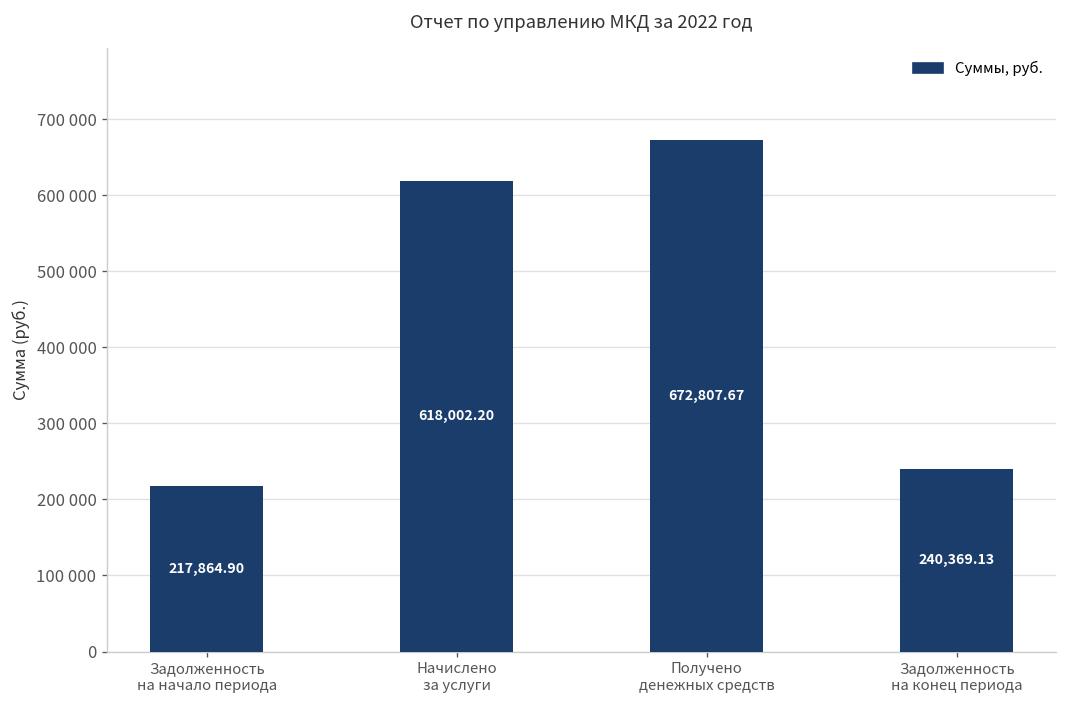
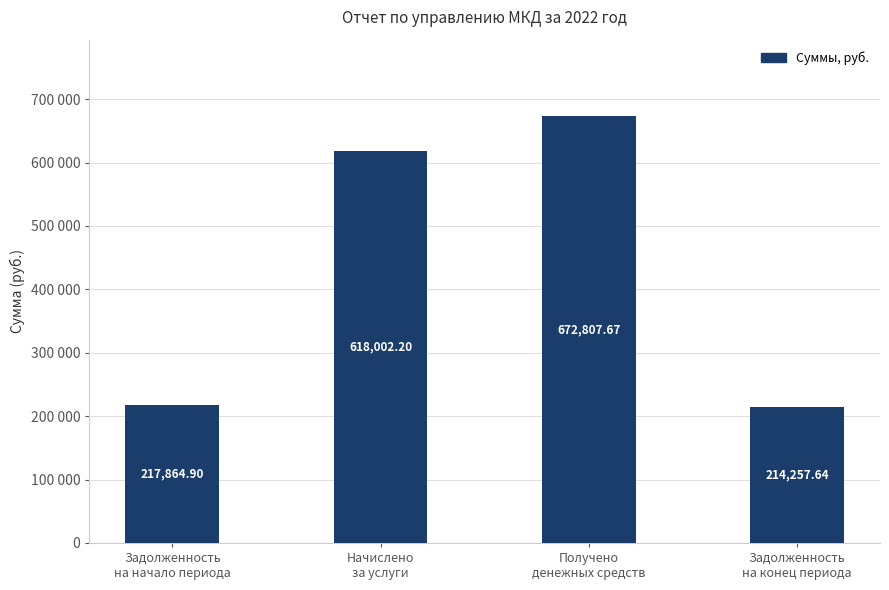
  {
    "Задолженность на начало периода": "217,864.90",
    "Начислено за услуги": "618,002.20",
    "Получено денежных средств": "672,807.67",
-   "Задолженность на конец периода": "240,369.13"
+   "Задолженность на конец периода": "214,257.64"
  }
